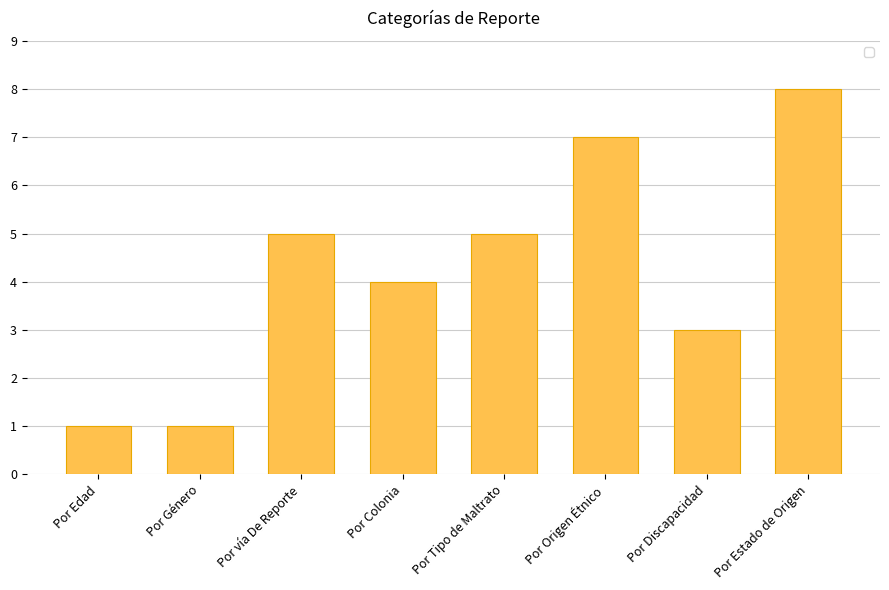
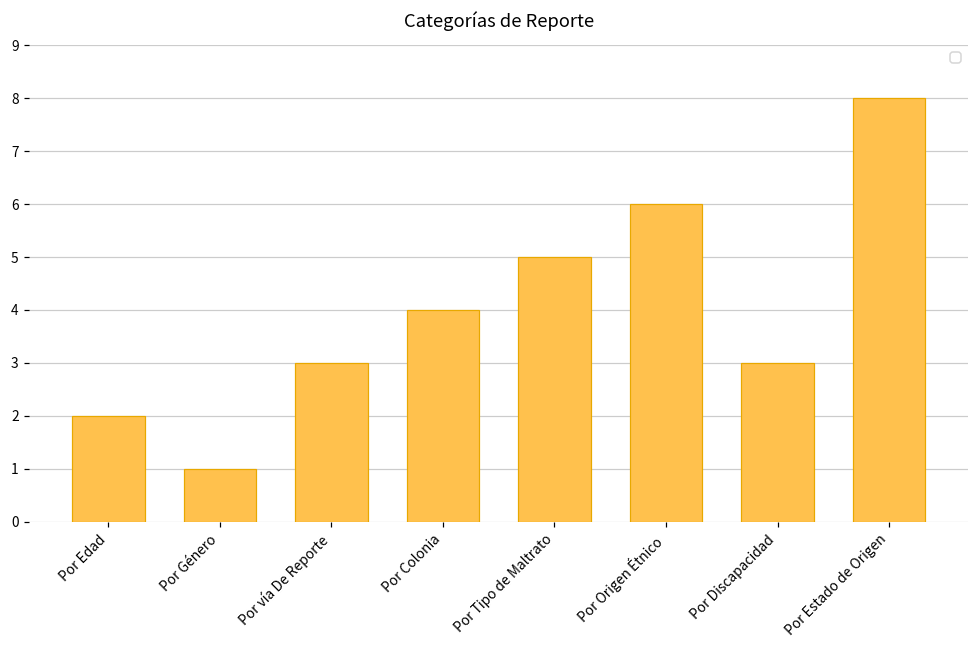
  {
-   "Por Edad": 1,
+   "Por Edad": 2,
    "Por Género": 1,
-   "Por vía De Reporte": 5,
+   "Por vía De Reporte": 3,
    "Por Colonia": 4,
    "Por Tipo de Maltrato": 5,
-   "Por Origen Étnico": 7,
+   "Por Origen Étnico": 6,
    "Por Discapacidad": 3,
    "Por Estado de Origen": 8
  }
